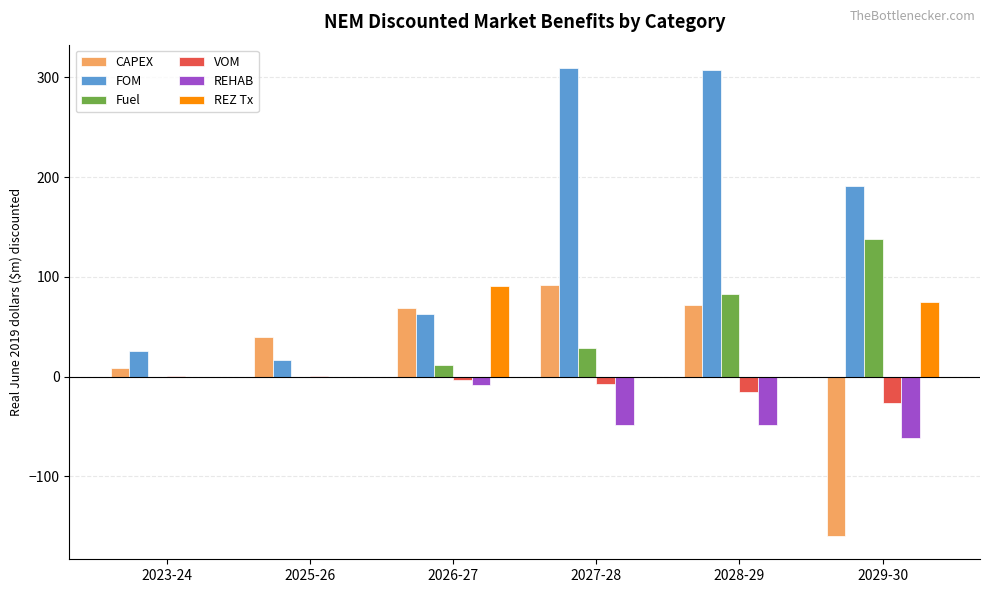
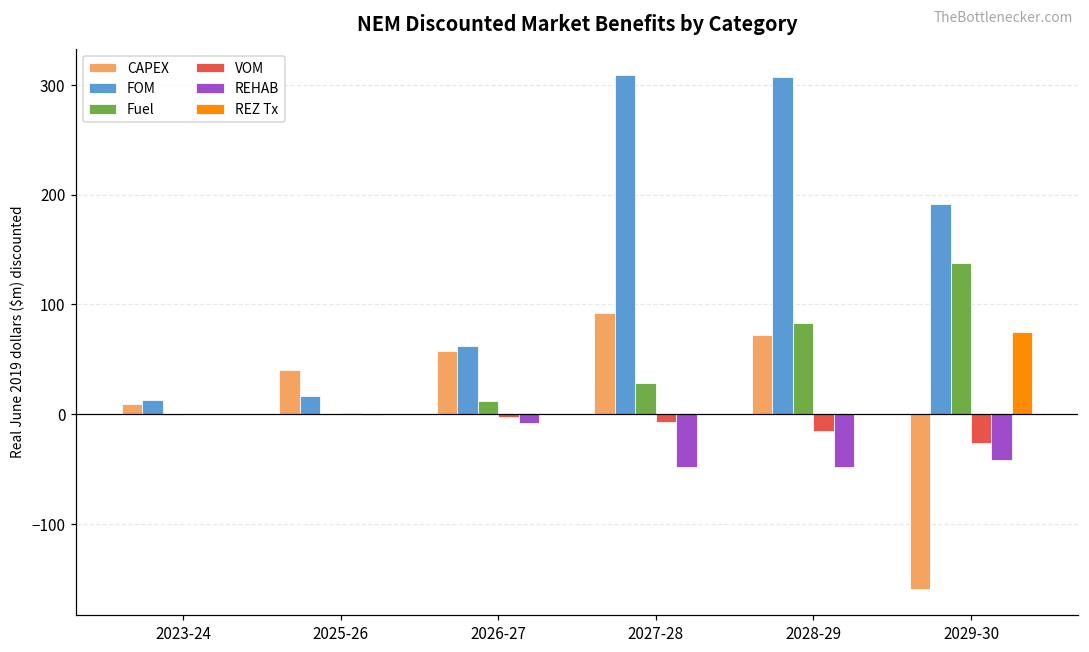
  {
    "CAPEX": {
      "2023-24": 10,
      "2025-26": 40,
-     "2026-27": 70,
+     "2026-27": 60,
      "2027-28": 90,
      "2028-29": 70,
      "2029-30": -160
    },
    "FOM": {
-     "2023-24": 30,
+     "2023-24": 10,
      "2025-26": 20,
      "2026-27": 60,
      "2027-28": 310,
      "2028-29": 310,
      "2029-30": 190
    },
    "Fuel": {
      "2026-27": 10,
      "2027-28": 30,
      "2028-29": 80,
      "2029-30": 140
    },
    "VOM": {
      "2026-27": 0,
      "2027-28": -10,
      "2028-29": -20,
      "2029-30": -30
    },
    "REHAB": {
      "2023-24": 0,
      "2026-27": -10,
      "2027-28": -50,
      "2028-29": -50,
-     "2029-30": -60
+     "2029-30": -40
    },
    "REZ Tx": {
-     "2026-27": 90,
+     "2026-27": 0,
      "2029-30": 70
    }
  }
